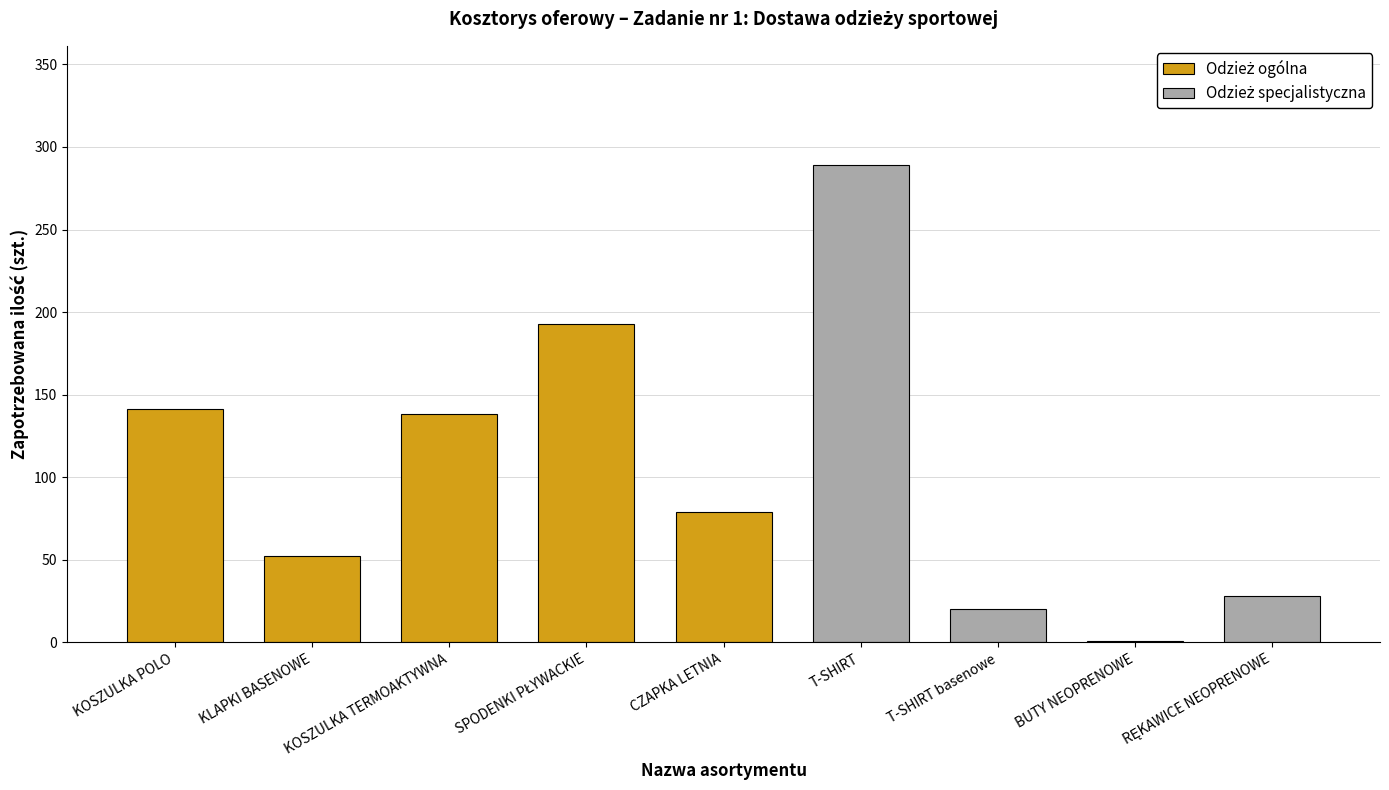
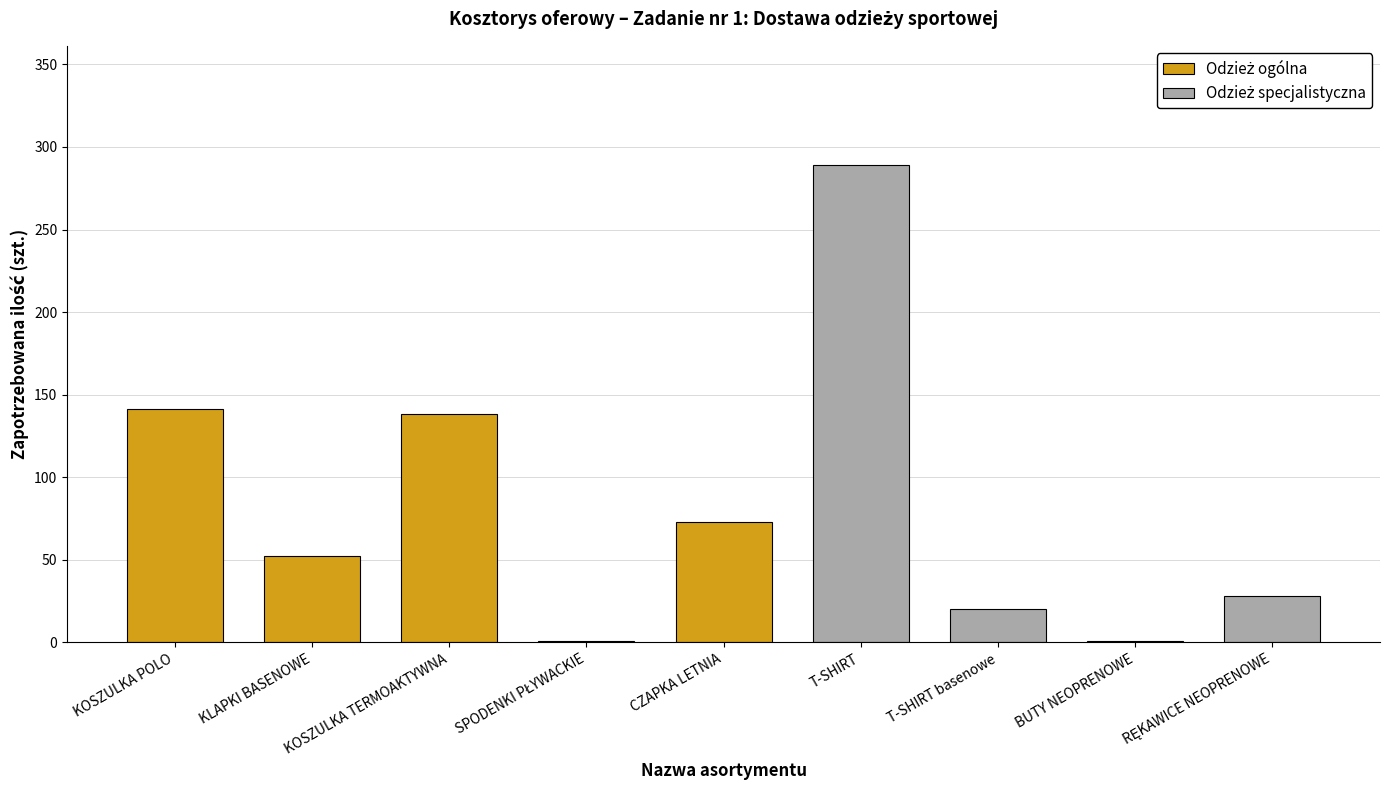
  {
    "KOSZULKA POLO": 141,
    "KLAPKI BASENOWE": 52,
    "KOSZULKA TERMOAKTYWNA": 138,
-   "SPODENKI PŁYWACKIE": 193,
-   "CZAPKA LETNIA": 79,
+   "SPODENKI PŁYWACKIE": 1,
+   "CZAPKA LETNIA": 73,
    "T-SHIRT": 289,
    "T-SHIRT basenowe": 20,
    "RĘKAWICE NEOPRENOWE": 28
  }
